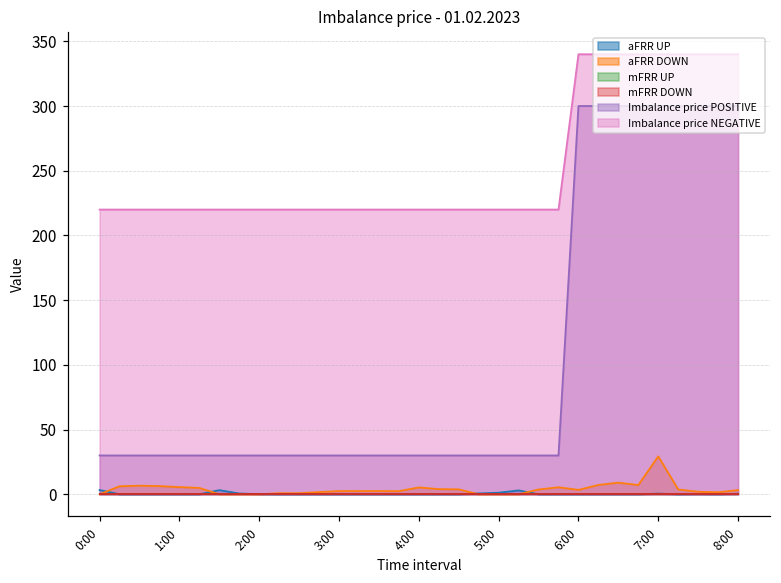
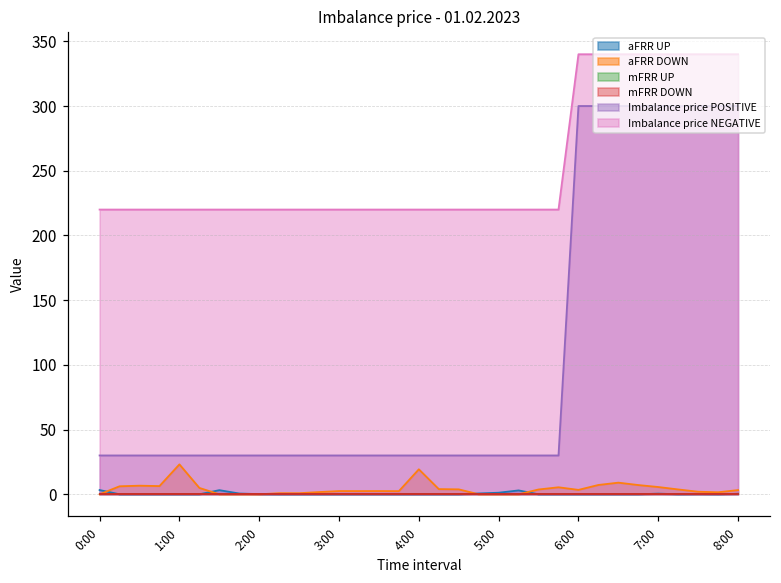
  {
    "aFRR UP": {
      "0:00": 3
    },
    "aFRR DOWN": {
-     "1:00": 6,
+     "1:00": 23,
      "3:00": 3,
-     "4:00": 5,
+     "4:00": 19,
      "6:00": 3,
-     "7:00": 29,
+     "7:00": 6,
      "8:00": 3
    }
  }
